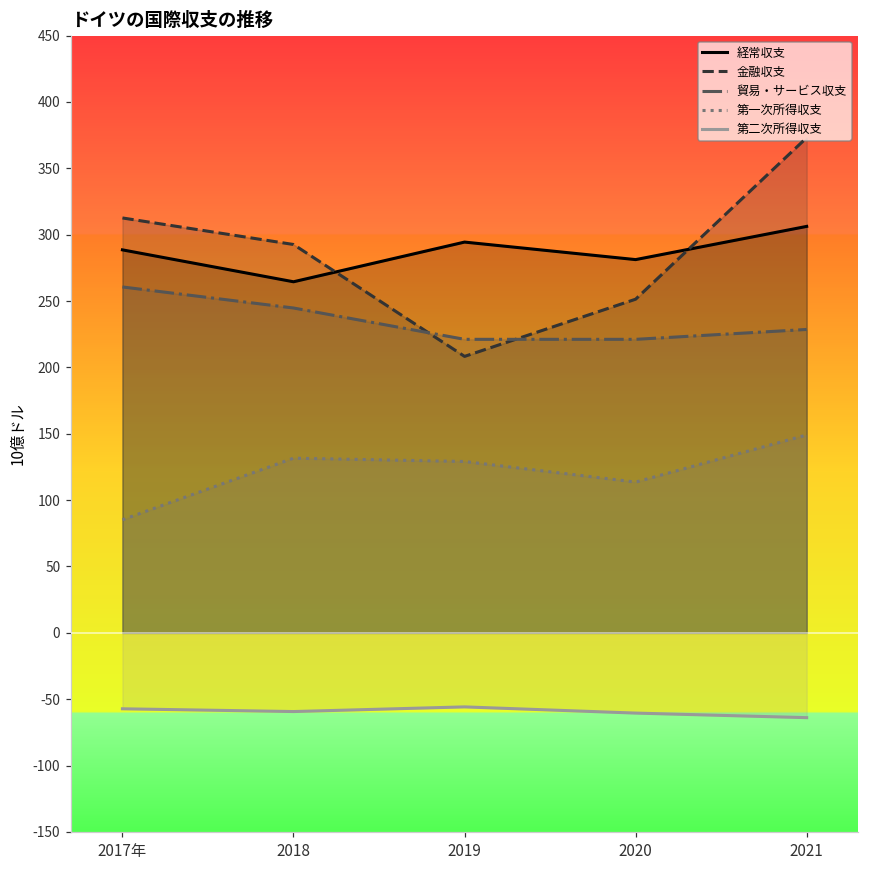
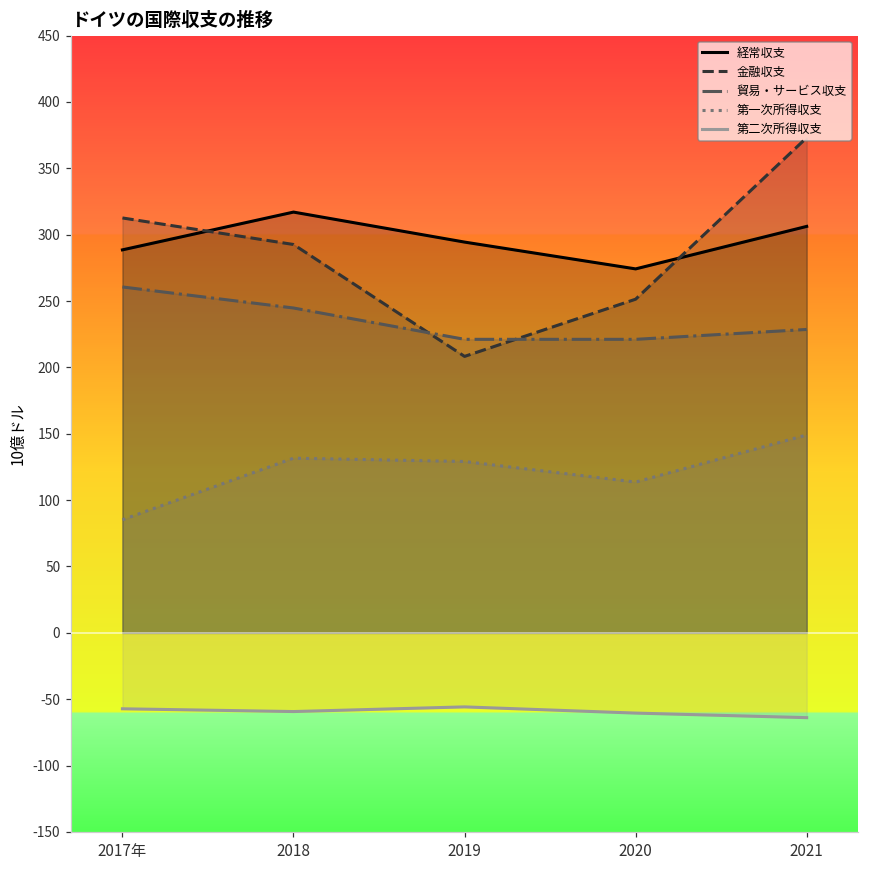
  {
    "経常収支": {
      "2017年": 289,
-     "2018": 265,
+     "2018": 317,
      "2019": 294,
-     "2020": 281,
+     "2020": 274,
      "2021": 306
    }
  }
